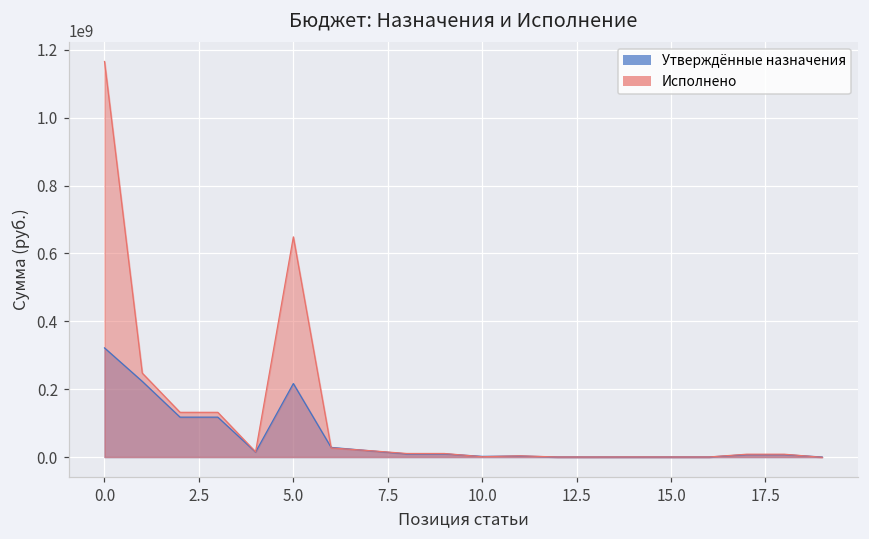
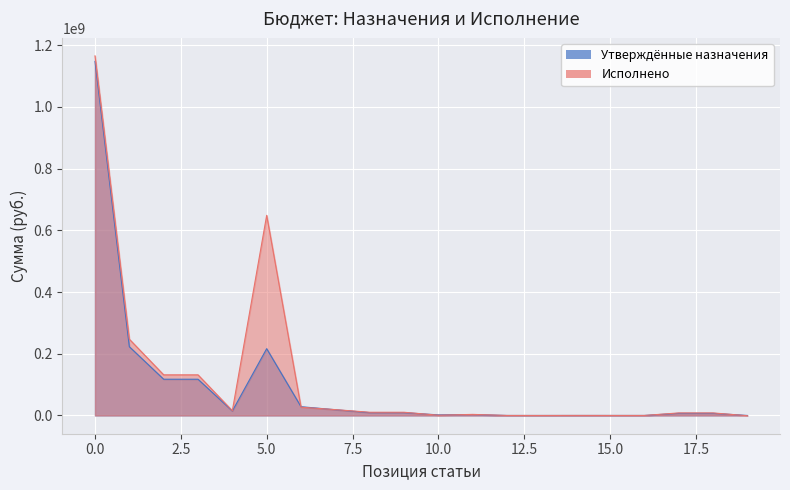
  {
    "Утверждённые назначения": {
-     "0.0": 320000000,
+     "0.0": 1150000000,
      "5.0": 220000000
    },
    "Исполнено": {
      "0.0": 1170000000,
      "5.0": 650000000
    }
  }
